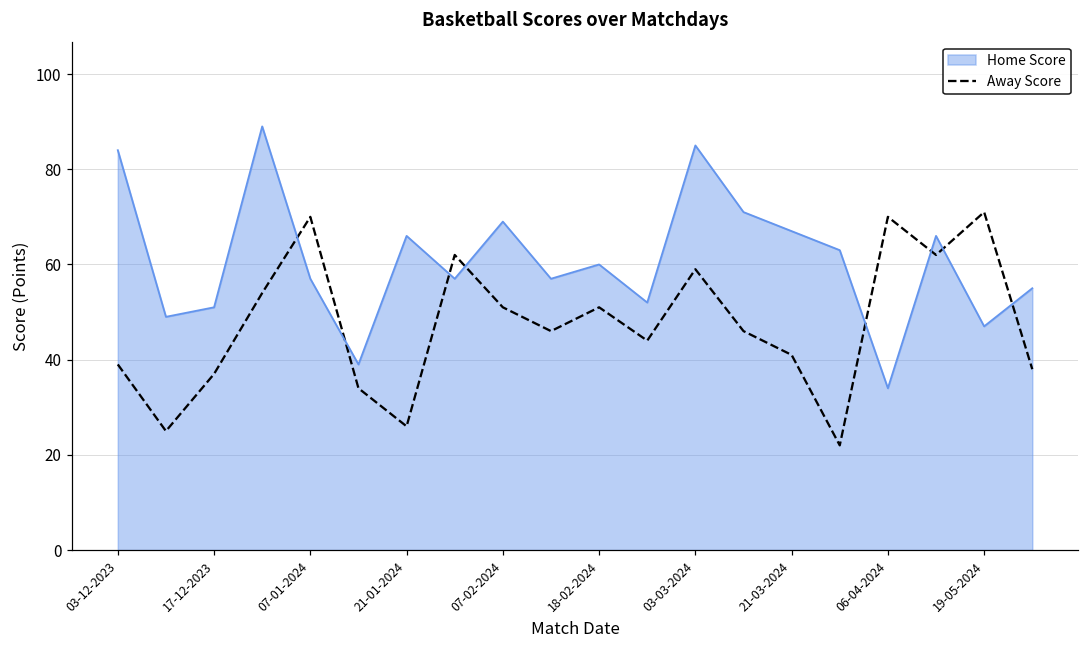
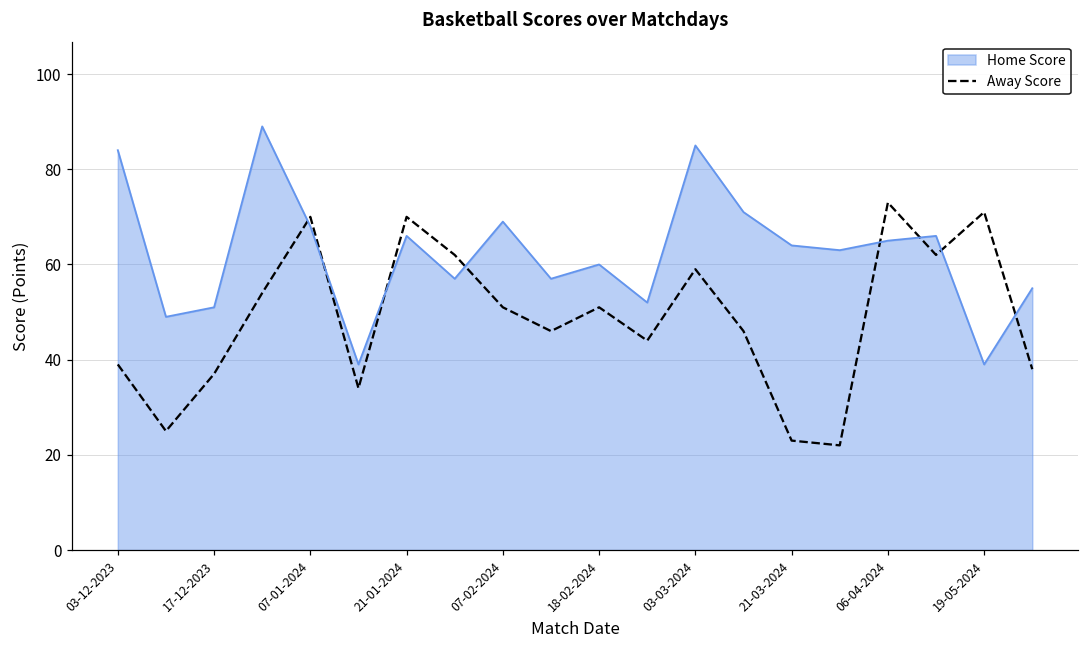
  {
    "Away Score": {
      "03-12-2023": 39,
      "17-12-2023": 37,
      "07-01-2024": 70,
-     "21-01-2024": 26,
+     "21-01-2024": 70,
      "07-02-2024": 51,
      "18-02-2024": 51,
      "03-03-2024": 59,
-     "21-03-2024": 41,
-     "06-04-2024": 70,
+     "21-03-2024": 23,
+     "06-04-2024": 73,
      "19-05-2024": 71
    },
    "Home Score": {
      "03-12-2023": 84,
      "17-12-2023": 51,
-     "07-01-2024": 57,
+     "07-01-2024": 68,
      "21-01-2024": 66,
      "07-02-2024": 69,
      "18-02-2024": 60,
      "03-03-2024": 85,
-     "21-03-2024": 67,
-     "06-04-2024": 34,
-     "19-05-2024": 47
+     "21-03-2024": 64,
+     "06-04-2024": 65,
+     "19-05-2024": 39
    }
  }
